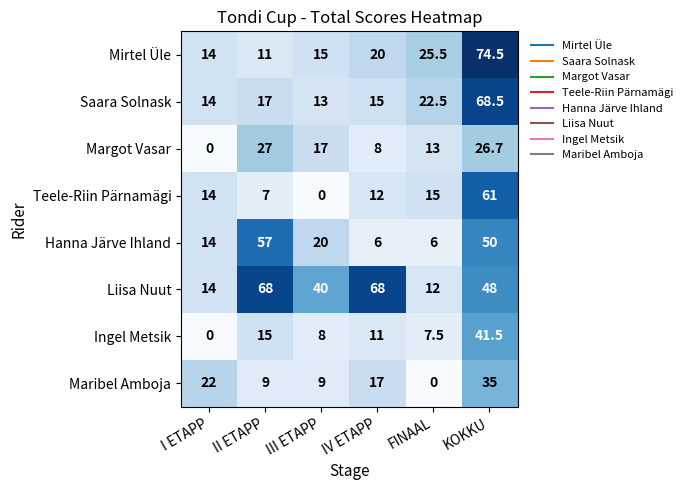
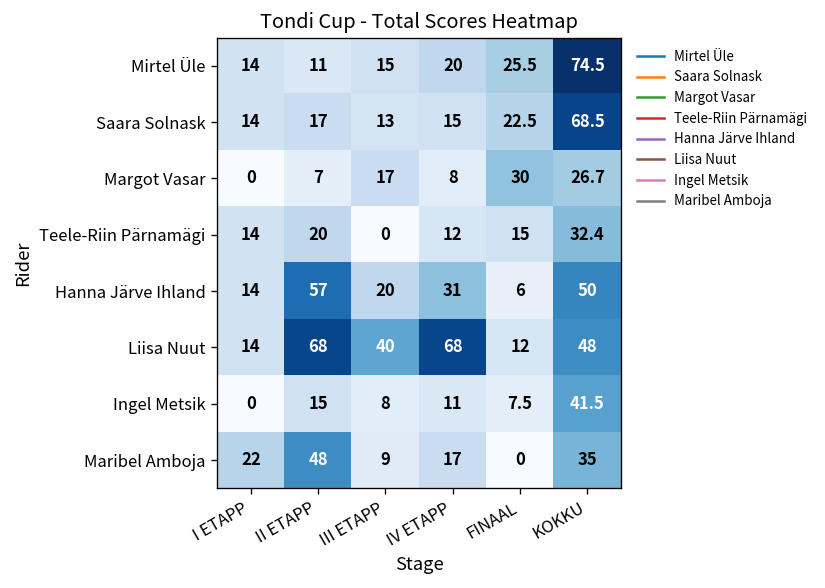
  {
    "Mirtel Üle": {
      "I ETAPP": 14,
      "II ETAPP": 11,
      "III ETAPP": 15,
      "IV ETAPP": 20,
      "FINAAL": 25.5,
      "KOKKU": 74.5
    },
    "Saara Solnask": {
      "I ETAPP": 14,
      "II ETAPP": 17,
      "III ETAPP": 13,
      "IV ETAPP": 15,
      "FINAAL": 22.5,
      "KOKKU": 68.5
    },
    "Margot Vasar": {
      "I ETAPP": 0,
-     "II ETAPP": 27,
+     "II ETAPP": 7,
      "III ETAPP": 17,
      "IV ETAPP": 8,
-     "FINAAL": 13,
+     "FINAAL": 30,
      "KOKKU": 26.7
    },
    "Teele-Riin Pärnamägi": {
      "I ETAPP": 14,
-     "II ETAPP": 7,
+     "II ETAPP": 20,
      "III ETAPP": 0,
      "IV ETAPP": 12,
      "FINAAL": 15,
-     "KOKKU": 61
+     "KOKKU": 32.4
    },
    "Hanna Järve Ihland": {
      "I ETAPP": 14,
      "II ETAPP": 57,
      "III ETAPP": 20,
-     "IV ETAPP": 6,
+     "IV ETAPP": 31,
      "FINAAL": 6,
      "KOKKU": 50
    },
    "Liisa Nuut": {
      "I ETAPP": 14,
      "II ETAPP": 68,
      "III ETAPP": 40,
      "IV ETAPP": 68,
      "FINAAL": 12,
      "KOKKU": 48
    },
    "Ingel Metsik": {
      "I ETAPP": 0,
      "II ETAPP": 15,
      "III ETAPP": 8,
      "IV ETAPP": 11,
      "FINAAL": 7.5,
      "KOKKU": 41.5
    },
    "Maribel Amboja": {
      "I ETAPP": 22,
-     "II ETAPP": 9,
+     "II ETAPP": 48,
      "III ETAPP": 9,
      "IV ETAPP": 17,
      "FINAAL": 0,
      "KOKKU": 35
    }
  }
